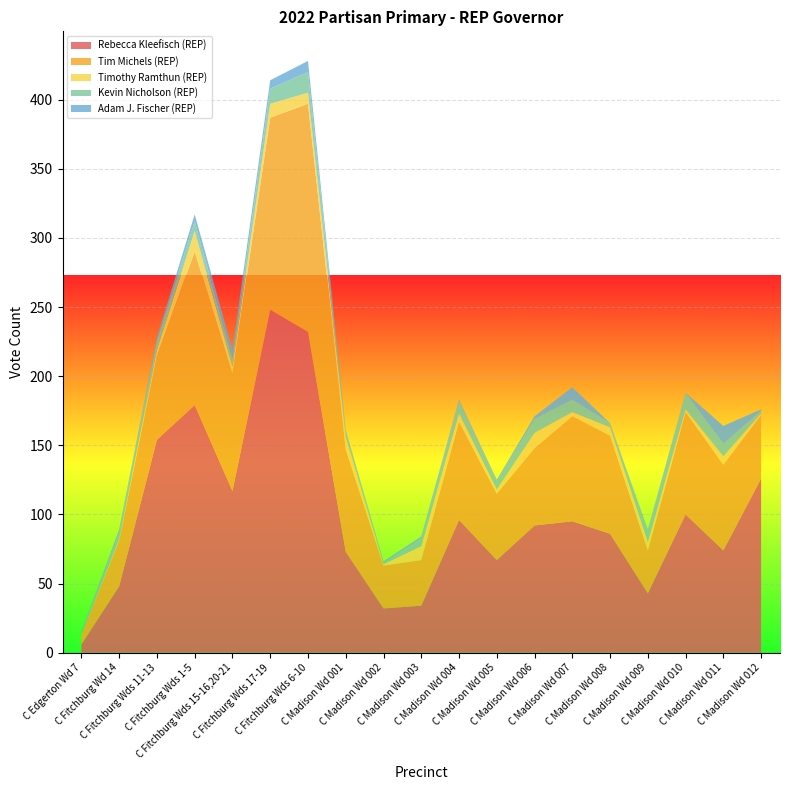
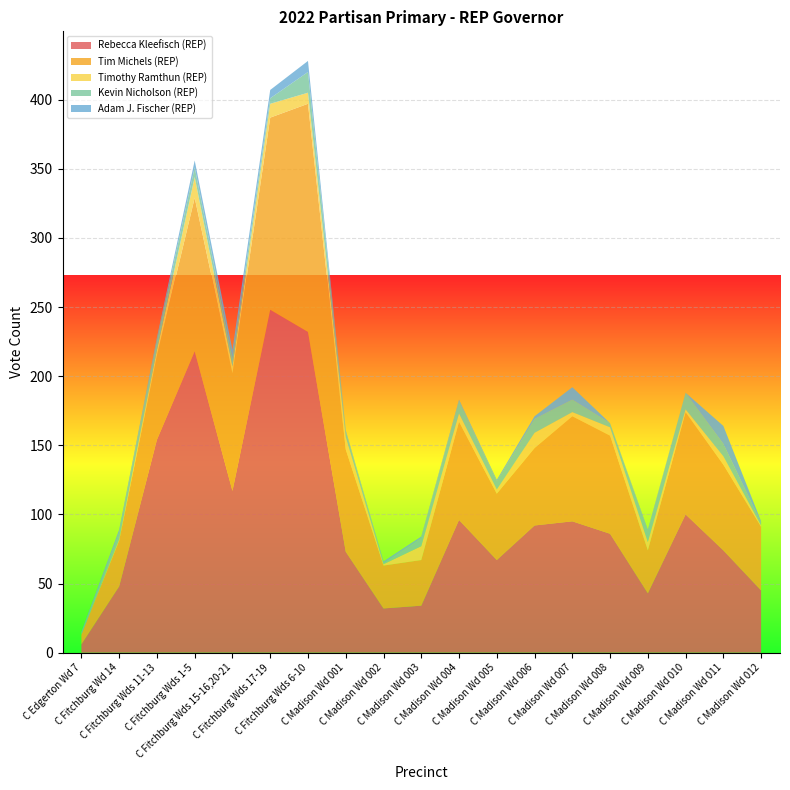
  {
    "Rebecca Kleefisch (REP)": {
      "C Edgerton Wd 7": 6,
      "C Fitchburg Wd 14": 48,
      "C Fitchburg Wds 11-13": 154,
-     "C Fitchburg Wds 1-5": 179,
+     "C Fitchburg Wds 1-5": 218,
      "C Fitchburg Wds 15-16,20-21": 117,
      "C Fitchburg Wds 17-19": 248,
      "C Fitchburg Wds 6-10": 232,
      "C Madison Wd 001": 73,
      "C Madison Wd 002": 32,
      "C Madison Wd 003": 34,
      "C Madison Wd 004": 96,
      "C Madison Wd 005": 67,
      "C Madison Wd 006": 92,
      "C Madison Wd 007": 95,
      "C Madison Wd 008": 86,
      "C Madison Wd 009": 43,
      "C Madison Wd 010": 100,
      "C Madison Wd 011": 74,
-     "C Madison Wd 012": 126
+     "C Madison Wd 012": 45
    },
    "Kevin Nicholson (REP)": {
      "C Fitchburg Wd 14": 5,
      "C Fitchburg Wds 11-13": 7,
      "C Fitchburg Wds 1-5": 7,
      "C Fitchburg Wds 15-16,20-21": 6,
-     "C Fitchburg Wds 17-19": 11,
+     "C Fitchburg Wds 17-19": 4,
      "C Fitchburg Wds 6-10": 15,
      "C Madison Wd 006": 10,
      "C Madison Wd 007": 9,
      "C Madison Wd 011": 9
    },
    "Adam J. Fischer (REP)": {
      "C Fitchburg Wd 14": 2,
      "C Fitchburg Wds 11-13": 2,
      "C Fitchburg Wds 1-5": 5,
      "C Fitchburg Wds 15-16,20-21": 6,
      "C Fitchburg Wds 17-19": 6,
      "C Fitchburg Wds 6-10": 8,
      "C Madison Wd 006": 2,
      "C Madison Wd 007": 9,
      "C Madison Wd 011": 13
    }
  }
